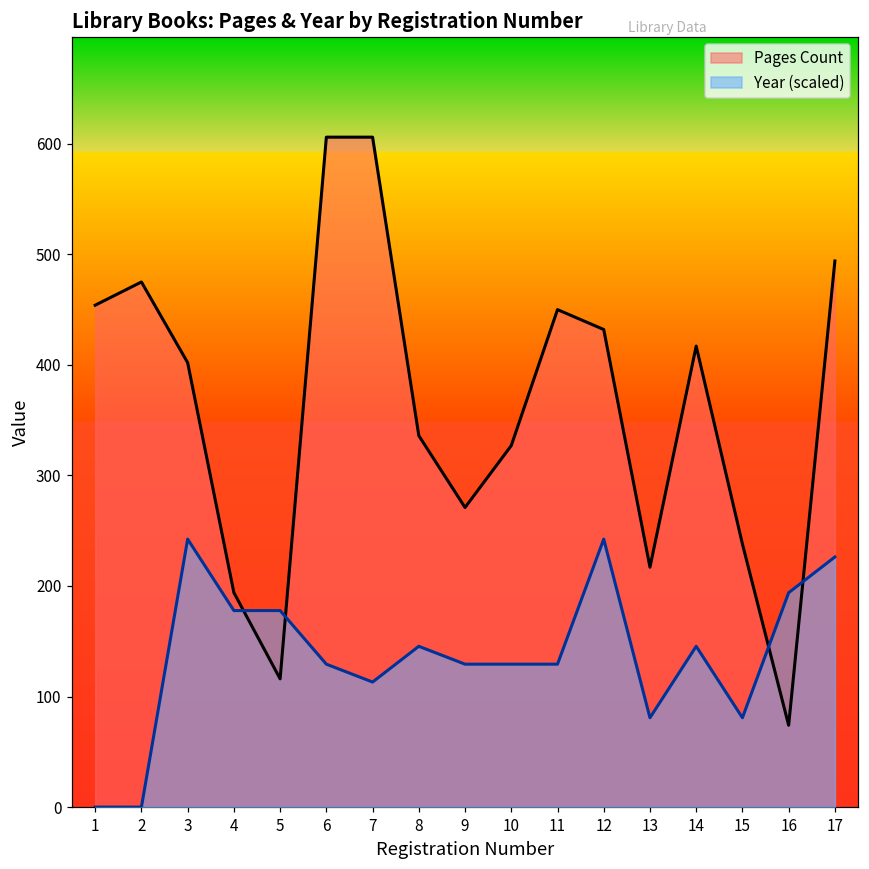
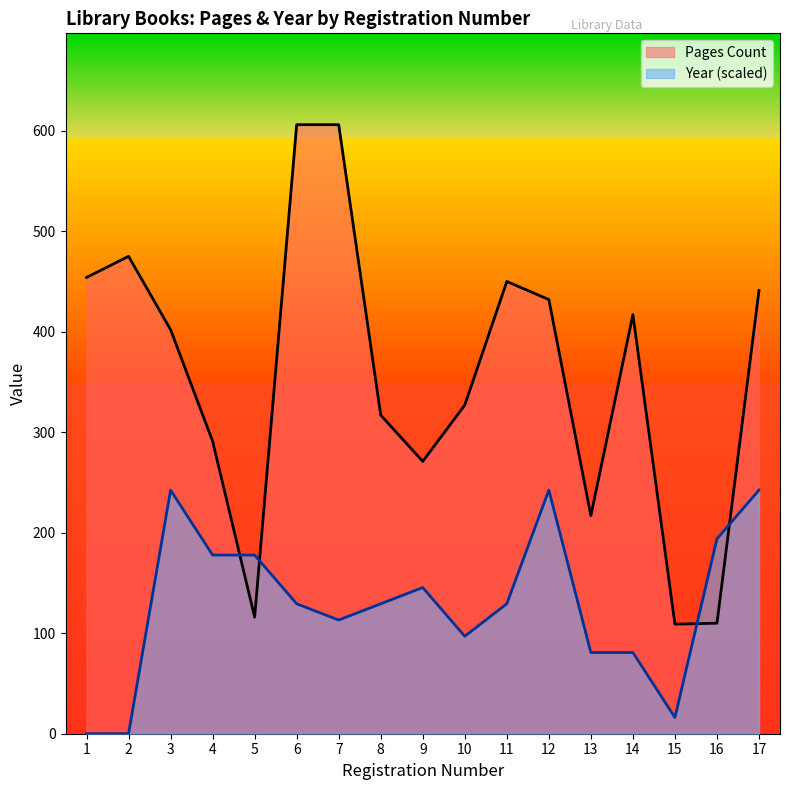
  {
    "Pages Count": {
      "1": 454,
      "2": 475,
      "3": 402,
-     "4": 194,
+     "4": 291,
      "5": 116,
      "6": 606,
      "7": 606,
-     "8": 336,
+     "8": 317,
      "9": 271,
      "10": 327,
      "11": 450,
      "12": 432,
      "13": 217,
      "14": 417,
-     "15": 238,
-     "16": 74,
-     "17": 494
+     "15": 109,
+     "16": 110,
+     "17": 441
    },
    "Year (scaled)": {
      "1": 0,
      "2": 0,
      "3": 242,
      "4": 178,
      "5": 178,
      "6": 129,
      "7": 113,
-     "8": 145,
-     "9": 129,
-     "10": 129,
+     "8": 129,
+     "9": 145,
+     "10": 97,
      "11": 129,
      "12": 242,
      "13": 81,
-     "14": 145,
-     "15": 81,
+     "14": 81,
+     "15": 16,
      "16": 194,
-     "17": 226
+     "17": 242
    }
  }
